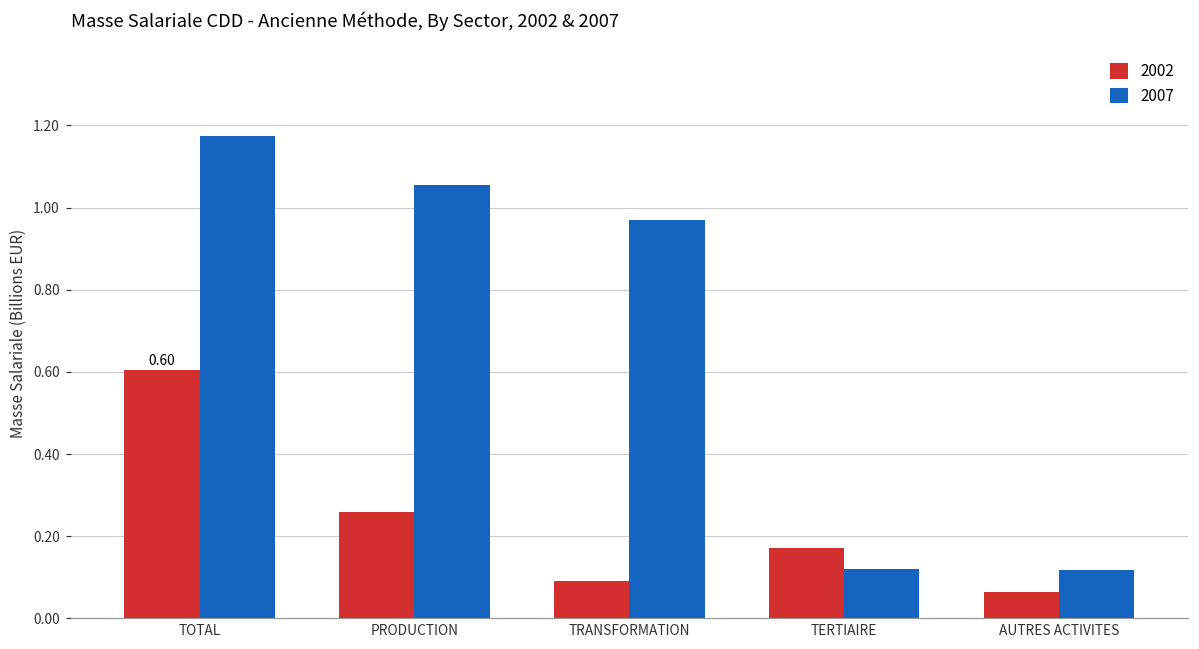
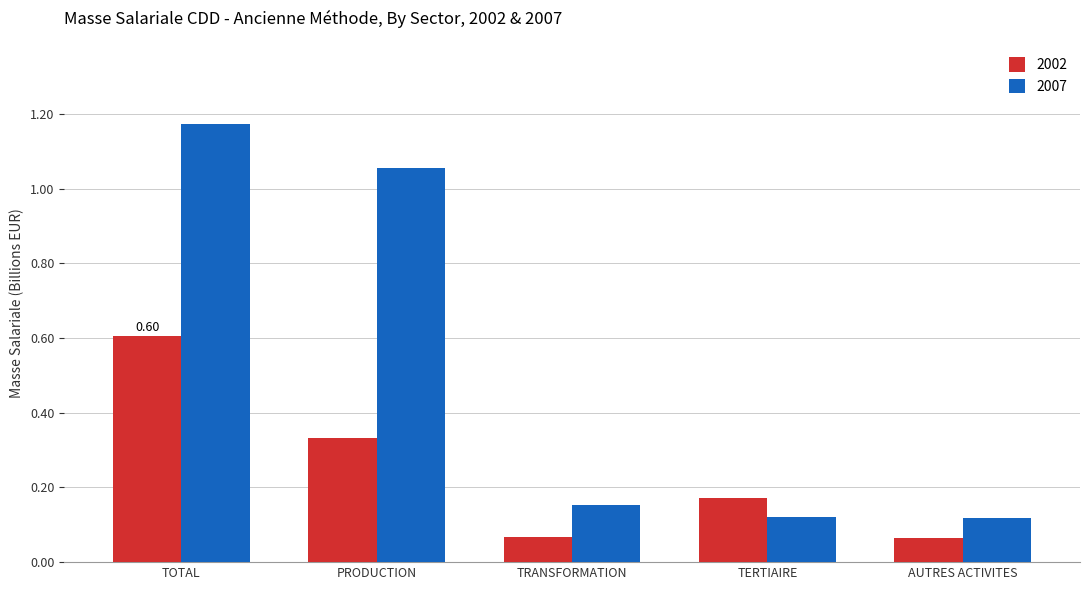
  {
    "2002": {
-     "PRODUCTION": 0.26,
-     "TRANSFORMATION": 0.09,
+     "PRODUCTION": 0.33,
+     "TRANSFORMATION": 0.07,
      "TERTIAIRE": 0.17,
      "AUTRES ACTIVITES": 0.06
    },
    "2007": {
      "TOTAL": 1.17,
      "PRODUCTION": 1.06,
-     "TRANSFORMATION": 0.97,
+     "TRANSFORMATION": 0.15,
      "TERTIAIRE": 0.12,
      "AUTRES ACTIVITES": 0.12
    }
  }
